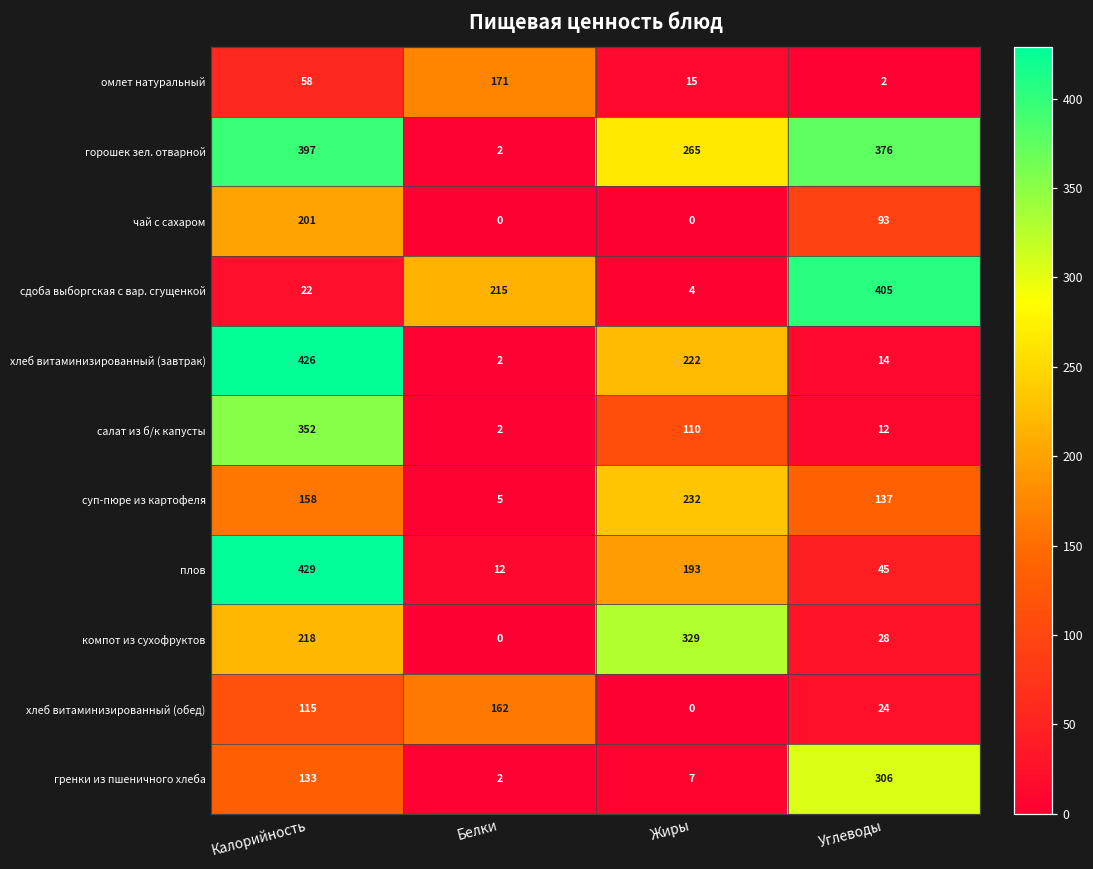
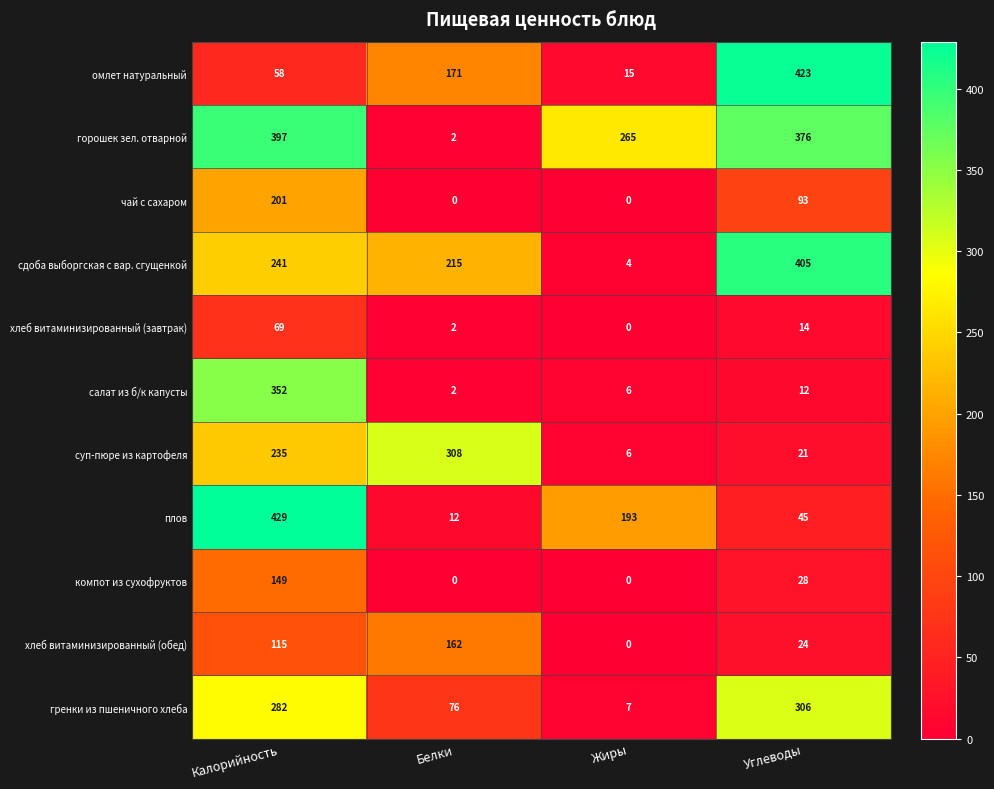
  {
    "омлет натуральный": {
      "Калорийность": 58,
      "Белки": 171,
      "Жиры": 15,
-     "Углеводы": 2
+     "Углеводы": 423
    },
    "горошек зел. отварной": {
      "Калорийность": 397,
      "Белки": 2,
      "Жиры": 265,
      "Углеводы": 376
    },
    "чай с сахаром": {
      "Калорийность": 201,
      "Белки": 0,
      "Жиры": 0,
      "Углеводы": 93
    },
    "сдоба выборгская с вар. сгущенкой": {
-     "Калорийность": 22,
+     "Калорийность": 241,
      "Белки": 215,
      "Жиры": 4,
      "Углеводы": 405
    },
    "хлеб витаминизированный (завтрак)": {
-     "Калорийность": 426,
+     "Калорийность": 69,
      "Белки": 2,
-     "Жиры": 222,
+     "Жиры": 0,
      "Углеводы": 14
    },
    "салат из б/к капусты": {
      "Калорийность": 352,
      "Белки": 2,
-     "Жиры": 110,
+     "Жиры": 6,
      "Углеводы": 12
    },
    "суп-пюре из картофеля": {
-     "Калорийность": 158,
-     "Белки": 5,
-     "Жиры": 232,
-     "Углеводы": 137
+     "Калорийность": 235,
+     "Белки": 308,
+     "Жиры": 6,
+     "Углеводы": 21
    },
    "плов": {
      "Калорийность": 429,
      "Белки": 12,
      "Жиры": 193,
      "Углеводы": 45
    },
    "компот из сухофруктов": {
-     "Калорийность": 218,
+     "Калорийность": 149,
      "Белки": 0,
-     "Жиры": 329,
+     "Жиры": 0,
      "Углеводы": 28
    },
    "хлеб витаминизированный (обед)": {
      "Калорийность": 115,
      "Белки": 162,
      "Жиры": 0,
      "Углеводы": 24
    },
    "гренки из пшеничного хлеба": {
-     "Калорийность": 133,
-     "Белки": 2,
+     "Калорийность": 282,
+     "Белки": 76,
      "Жиры": 7,
      "Углеводы": 306
    }
  }
